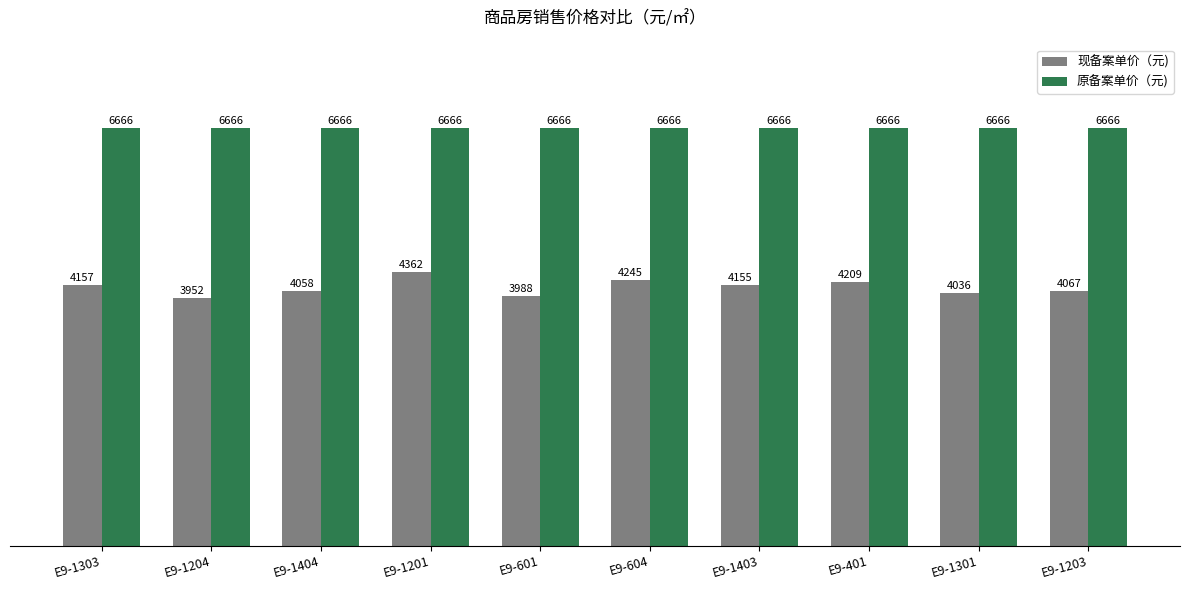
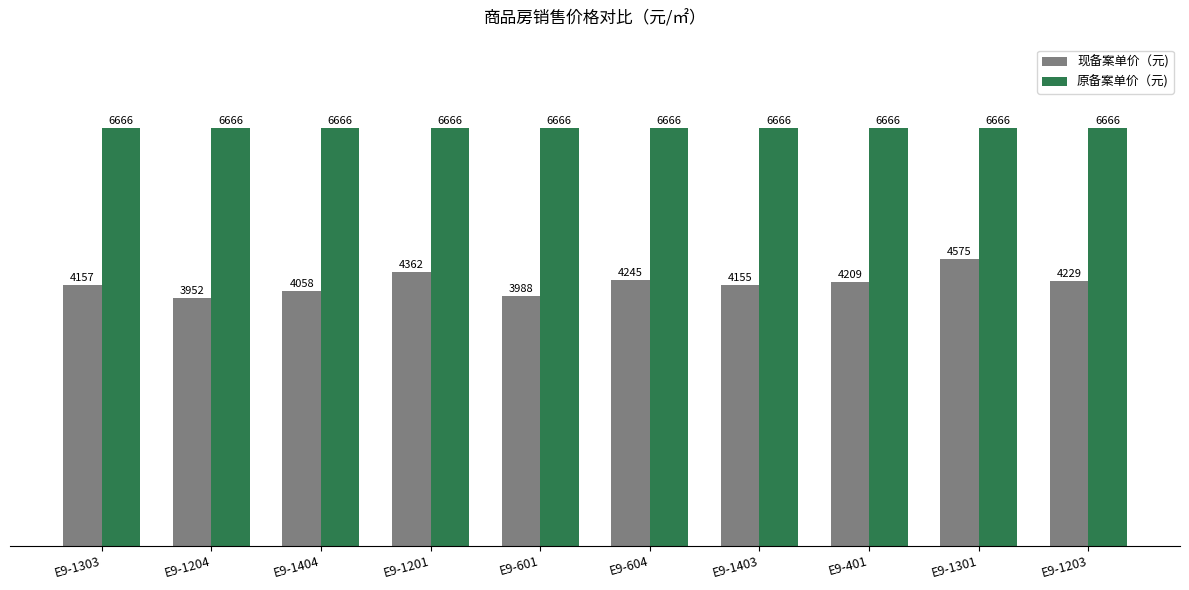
  {
    "现备案单价（元)": {
      "E9-1303": 4157,
      "E9-1204": 3952,
      "E9-1404": 4058,
      "E9-1201": 4362,
      "E9-601": 3988,
      "E9-604": 4245,
      "E9-1403": 4155,
      "E9-401": 4209,
-     "E9-1301": 4036,
-     "E9-1203": 4067
+     "E9-1301": 4575,
+     "E9-1203": 4229
    },
    "原备案单价（元)": {
      "E9-1303": 6666,
      "E9-1204": 6666,
      "E9-1404": 6666,
      "E9-1201": 6666,
      "E9-601": 6666,
      "E9-604": 6666,
      "E9-1403": 6666,
      "E9-401": 6666,
      "E9-1301": 6666,
      "E9-1203": 6666
    }
  }
